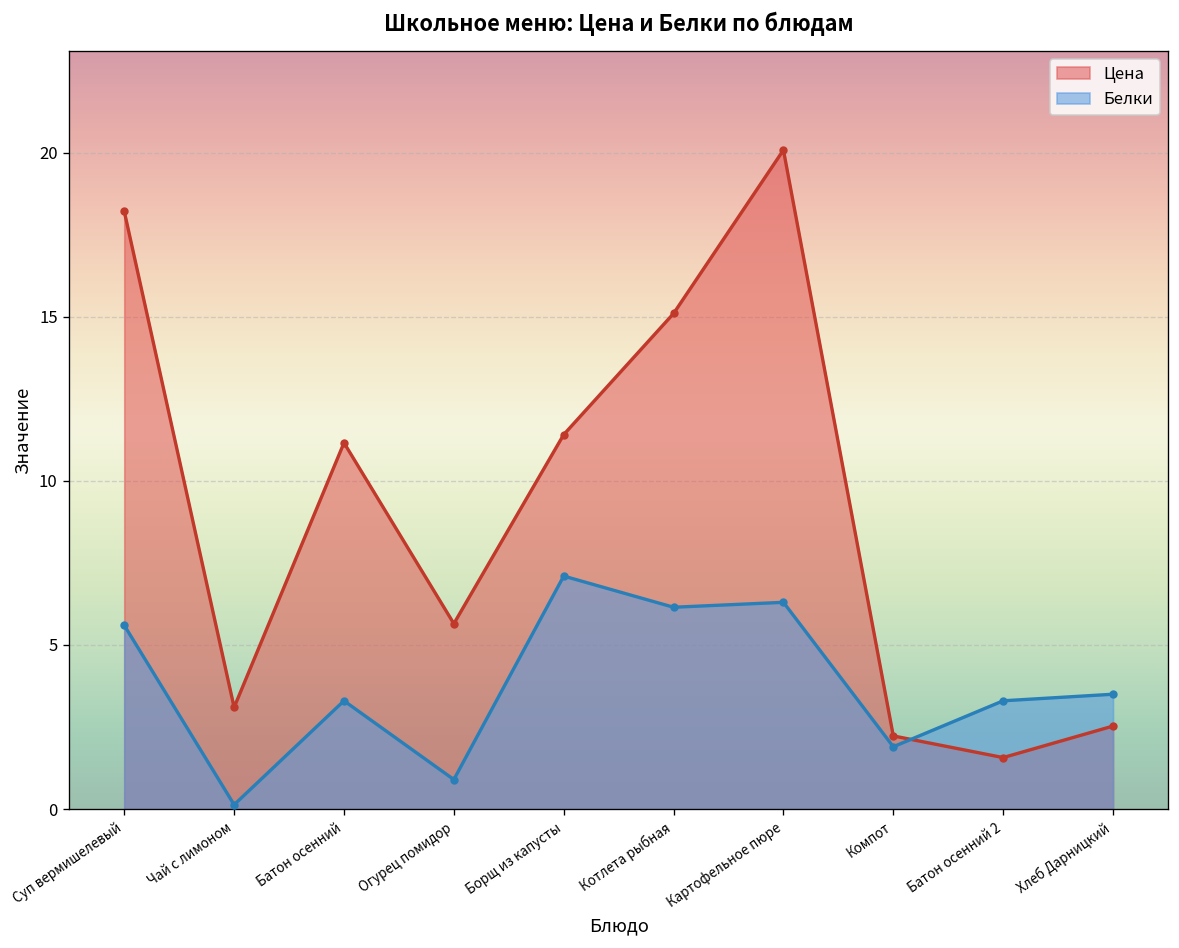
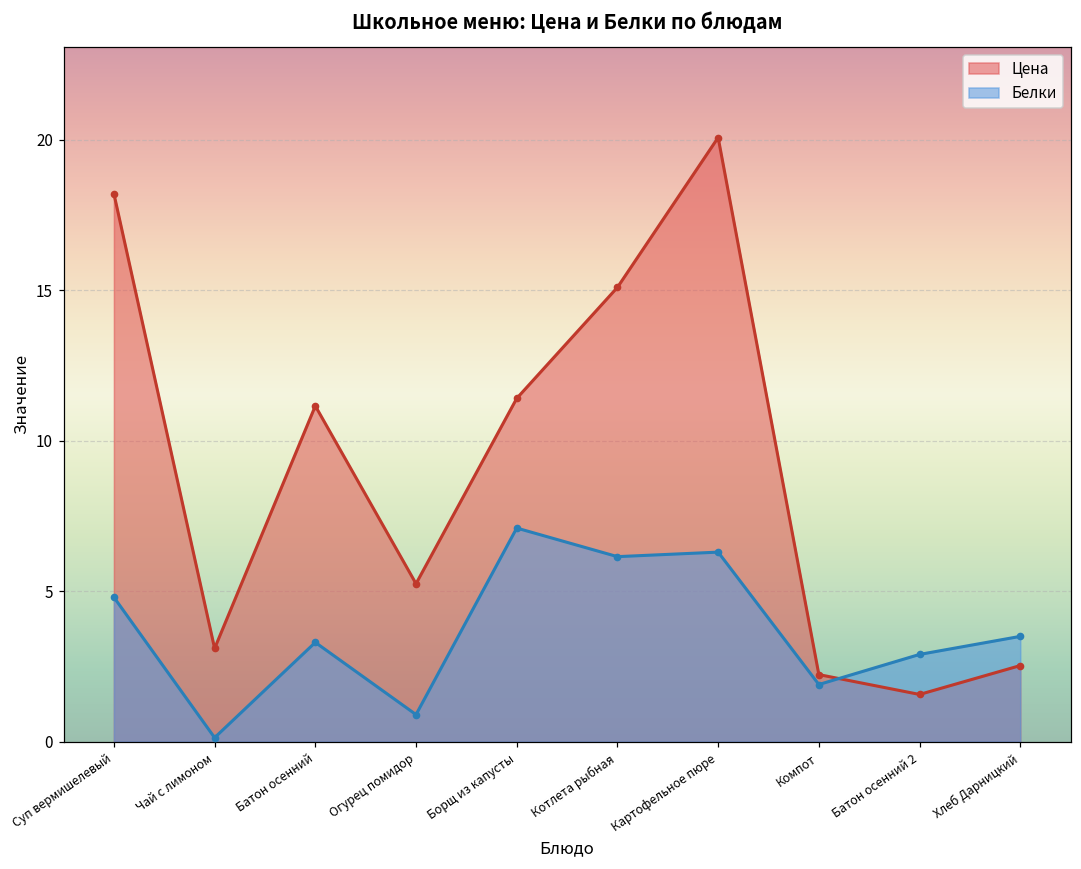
  {
    "Цена": {
      "Суп вермишелевый": 18.2,
      "Чай с лимоном": 3.1,
      "Батон осенний": 11.2,
-     "Огурец помидор": 5.7,
+     "Огурец помидор": 5.3,
      "Борщ из капусты": 11.4,
      "Котлета рыбная": 15.1,
      "Картофельное пюре": 20.1,
      "Компот": 2.2,
      "Батон осенний 2": 1.6,
      "Хлеб Дарницкий": 2.5
    },
    "Белки": {
-     "Суп вермишелевый": 5.6,
+     "Суп вермишелевый": 4.8,
      "Чай с лимоном": 0.1,
      "Батон осенний": 3.3,
      "Огурец помидор": 0.9,
      "Борщ из капусты": 7.1,
      "Котлета рыбная": 6.2,
      "Картофельное пюре": 6.3,
      "Компот": 1.9,
-     "Батон осенний 2": 3.3,
+     "Батон осенний 2": 2.9,
      "Хлеб Дарницкий": 3.5
    }
  }
